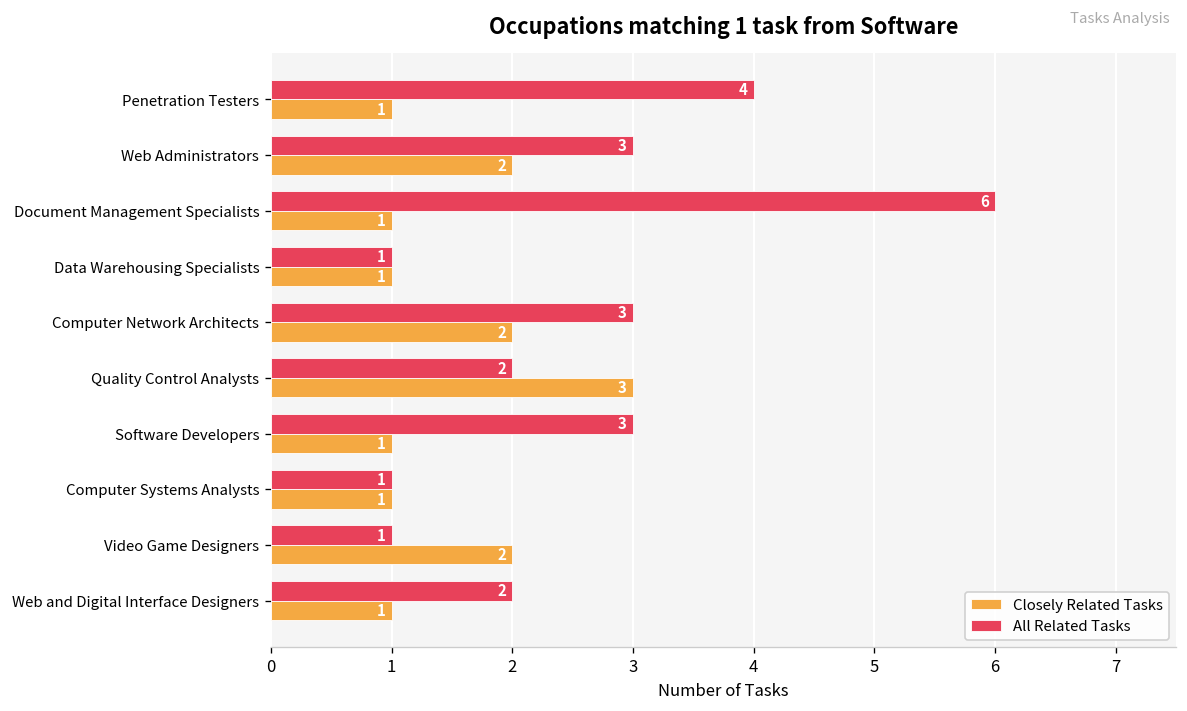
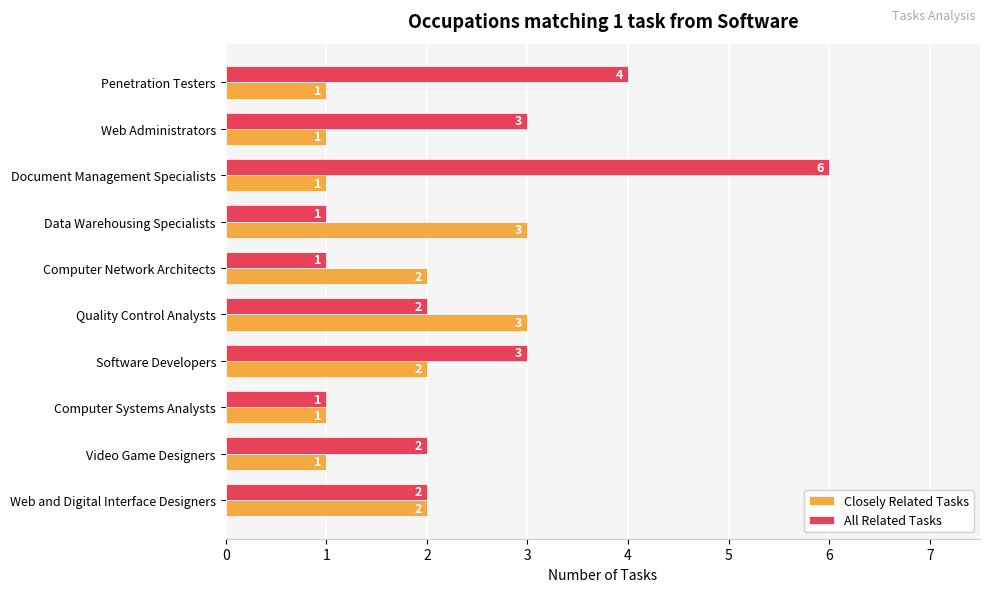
  {
    "Closely Related Tasks": {
      "Penetration Testers": 1,
-     "Web Administrators": 2,
+     "Web Administrators": 1,
      "Document Management Specialists": 1,
-     "Data Warehousing Specialists": 1,
+     "Data Warehousing Specialists": 3,
      "Computer Network Architects": 2,
      "Quality Control Analysts": 3,
-     "Software Developers": 1,
+     "Software Developers": 2,
      "Computer Systems Analysts": 1,
-     "Video Game Designers": 2,
-     "Web and Digital Interface Designers": 1
+     "Video Game Designers": 1,
+     "Web and Digital Interface Designers": 2
    },
    "All Related Tasks": {
      "Penetration Testers": 4,
      "Web Administrators": 3,
      "Document Management Specialists": 6,
      "Data Warehousing Specialists": 1,
-     "Computer Network Architects": 3,
+     "Computer Network Architects": 1,
      "Quality Control Analysts": 2,
      "Software Developers": 3,
      "Computer Systems Analysts": 1,
-     "Video Game Designers": 1,
+     "Video Game Designers": 2,
      "Web and Digital Interface Designers": 2
    }
  }
